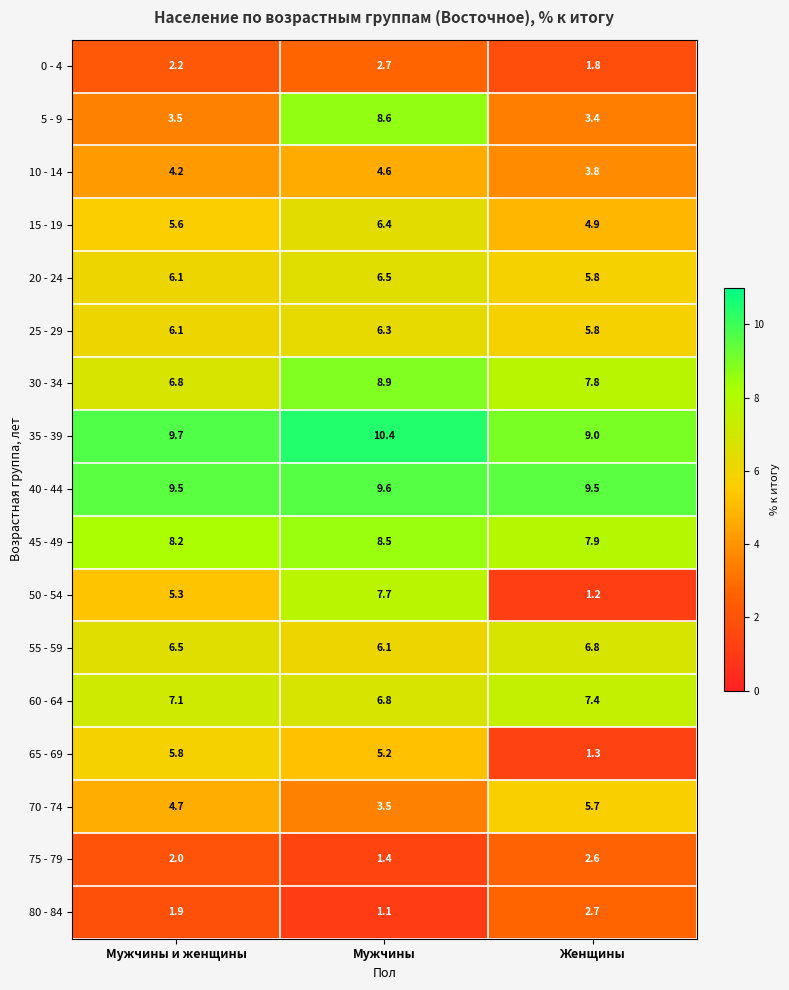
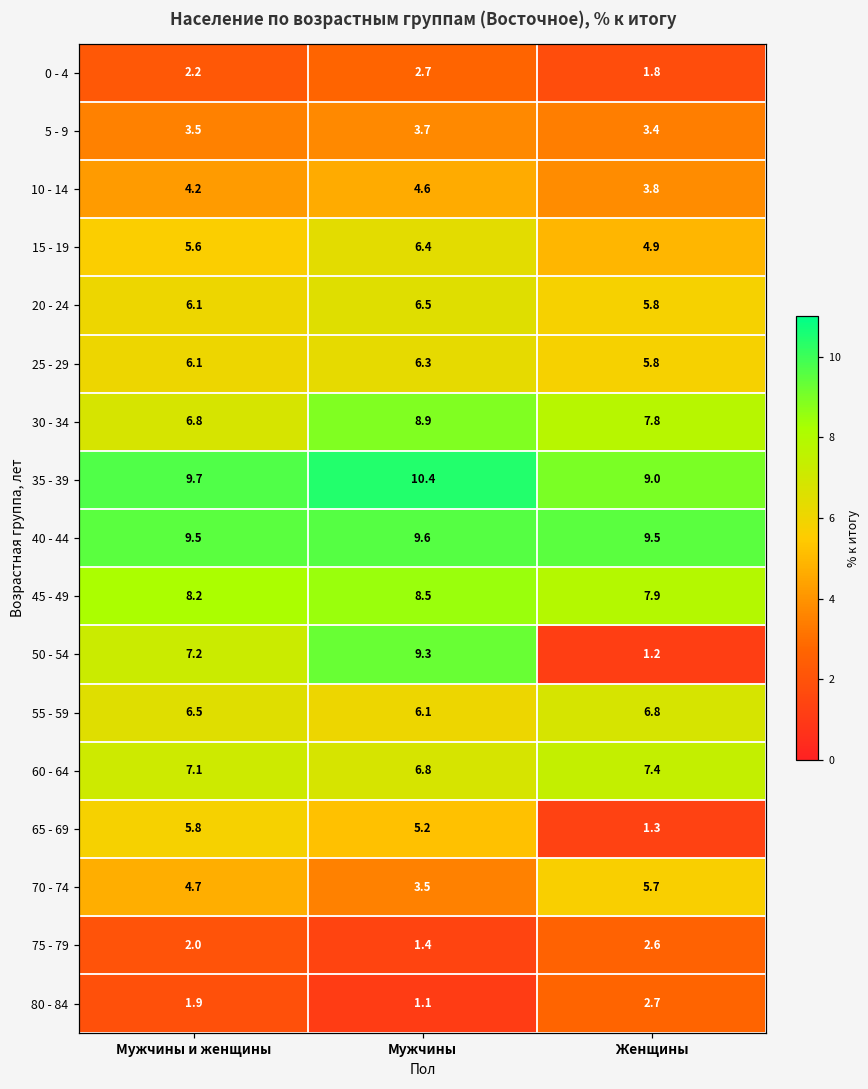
  {
    "0 - 4": {
      "Мужчины и женщины": 2.2,
      "Мужчины": 2.7,
      "Женщины": 1.8
    },
    "5 - 9": {
      "Мужчины и женщины": 3.5,
-     "Мужчины": 8.6,
+     "Мужчины": 3.7,
      "Женщины": 3.4
    },
    "10 - 14": {
      "Мужчины и женщины": 4.2,
      "Мужчины": 4.6,
      "Женщины": 3.8
    },
    "15 - 19": {
      "Мужчины и женщины": 5.6,
      "Мужчины": 6.4,
      "Женщины": 4.9
    },
    "20 - 24": {
      "Мужчины и женщины": 6.1,
      "Мужчины": 6.5,
      "Женщины": 5.8
    },
    "25 - 29": {
      "Мужчины и женщины": 6.1,
      "Мужчины": 6.3,
      "Женщины": 5.8
    },
    "30 - 34": {
      "Мужчины и женщины": 6.8,
      "Мужчины": 8.9,
      "Женщины": 7.8
    },
    "35 - 39": {
      "Мужчины и женщины": 9.7,
      "Мужчины": 10.4,
      "Женщины": 9.0
    },
    "40 - 44": {
      "Мужчины и женщины": 9.5,
      "Мужчины": 9.6,
      "Женщины": 9.5
    },
    "45 - 49": {
      "Мужчины и женщины": 8.2,
      "Мужчины": 8.5,
      "Женщины": 7.9
    },
    "50 - 54": {
-     "Мужчины и женщины": 5.3,
-     "Мужчины": 7.7,
+     "Мужчины и женщины": 7.2,
+     "Мужчины": 9.3,
      "Женщины": 1.2
    },
    "55 - 59": {
      "Мужчины и женщины": 6.5,
      "Мужчины": 6.1,
      "Женщины": 6.8
    },
    "60 - 64": {
      "Мужчины и женщины": 7.1,
      "Мужчины": 6.8,
      "Женщины": 7.4
    },
    "65 - 69": {
      "Мужчины и женщины": 5.8,
      "Мужчины": 5.2,
      "Женщины": 1.3
    },
    "70 - 74": {
      "Мужчины и женщины": 4.7,
      "Мужчины": 3.5,
      "Женщины": 5.7
    },
    "75 - 79": {
      "Мужчины и женщины": 2.0,
      "Мужчины": 1.4,
      "Женщины": 2.6
    },
    "80 - 84": {
      "Мужчины и женщины": 1.9,
      "Мужчины": 1.1,
      "Женщины": 2.7
    }
  }
